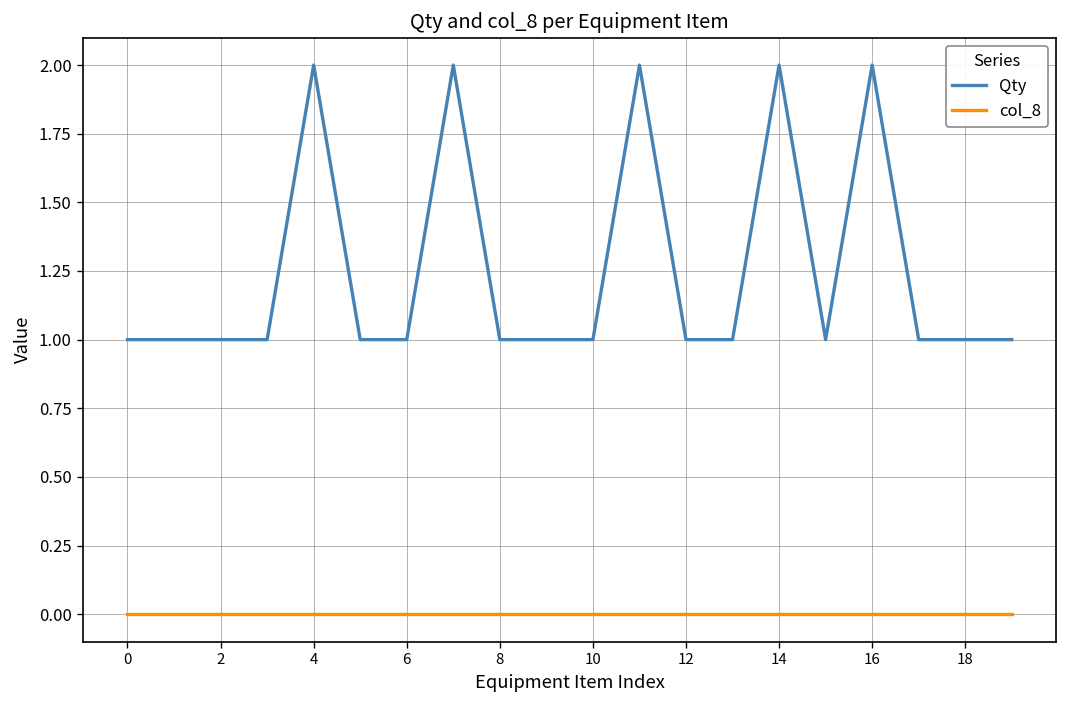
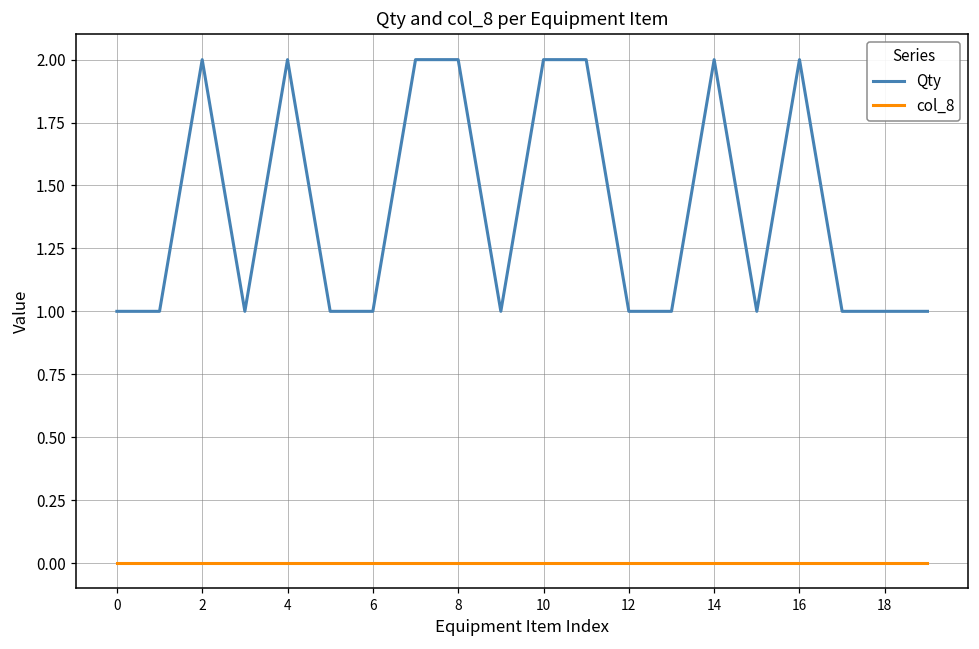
  {
    "Qty": {
      "0": 1,
-     "2": 1,
+     "2": 2,
      "4": 2,
      "6": 1,
-     "8": 1,
-     "10": 1,
+     "8": 2,
+     "10": 2,
      "12": 1,
      "14": 2,
      "16": 2,
      "18": 1
    },
    "col_8": {
      "0": 0,
      "2": 0,
      "4": 0,
      "6": 0,
      "8": 0,
      "10": 0,
      "12": 0,
      "14": 0,
      "16": 0,
      "18": 0
    }
  }
